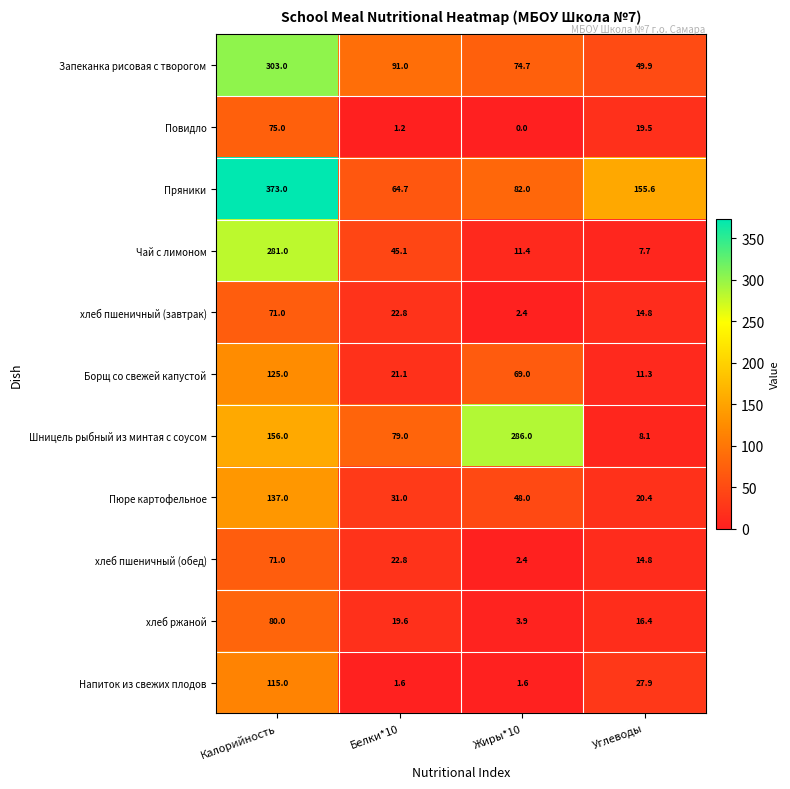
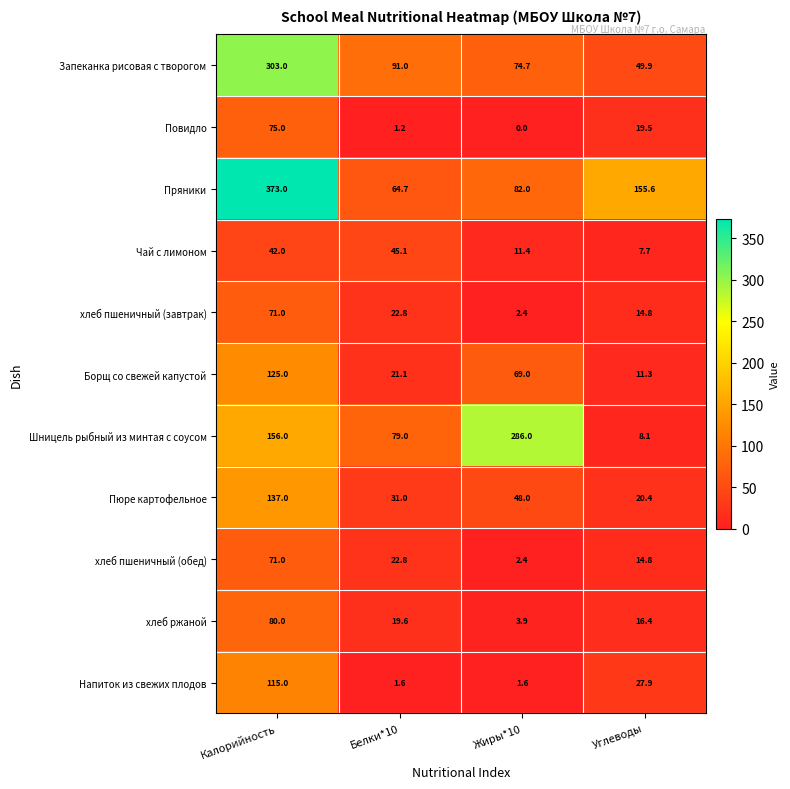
  {
    "Запеканка рисовая с творогом": {
      "Калорийность": 303.0,
      "Белки*10": 91.0,
      "Жиры*10": 74.7,
      "Углеводы": 49.9
    },
    "Повидло": {
      "Калорийность": 75.0,
      "Белки*10": 1.2,
      "Жиры*10": 0.0,
      "Углеводы": 19.5
    },
    "Пряники": {
      "Калорийность": 373.0,
      "Белки*10": 64.7,
      "Жиры*10": 82.0,
      "Углеводы": 155.6
    },
    "Чай с лимоном": {
-     "Калорийность": 281.0,
+     "Калорийность": 42.0,
      "Белки*10": 45.1,
      "Жиры*10": 11.4,
      "Углеводы": 7.7
    },
    "хлеб пшеничный (завтрак)": {
      "Калорийность": 71.0,
      "Белки*10": 22.8,
      "Жиры*10": 2.4,
      "Углеводы": 14.8
    },
    "Борщ со свежей капустой": {
      "Калорийность": 125.0,
      "Белки*10": 21.1,
      "Жиры*10": 69.0,
      "Углеводы": 11.3
    },
    "Шницель рыбный из минтая с соусом": {
      "Калорийность": 156.0,
      "Белки*10": 79.0,
      "Жиры*10": 286.0,
      "Углеводы": 8.1
    },
    "Пюре картофельное": {
      "Калорийность": 137.0,
      "Белки*10": 31.0,
      "Жиры*10": 48.0,
      "Углеводы": 20.4
    },
    "хлеб пшеничный (обед)": {
      "Калорийность": 71.0,
      "Белки*10": 22.8,
      "Жиры*10": 2.4,
      "Углеводы": 14.8
    },
    "хлеб ржаной": {
      "Калорийность": 80.0,
      "Белки*10": 19.6,
      "Жиры*10": 3.9,
      "Углеводы": 16.4
    },
    "Напиток из свежих плодов": {
      "Калорийность": 115.0,
      "Белки*10": 1.6,
      "Жиры*10": 1.6,
      "Углеводы": 27.9
    }
  }
